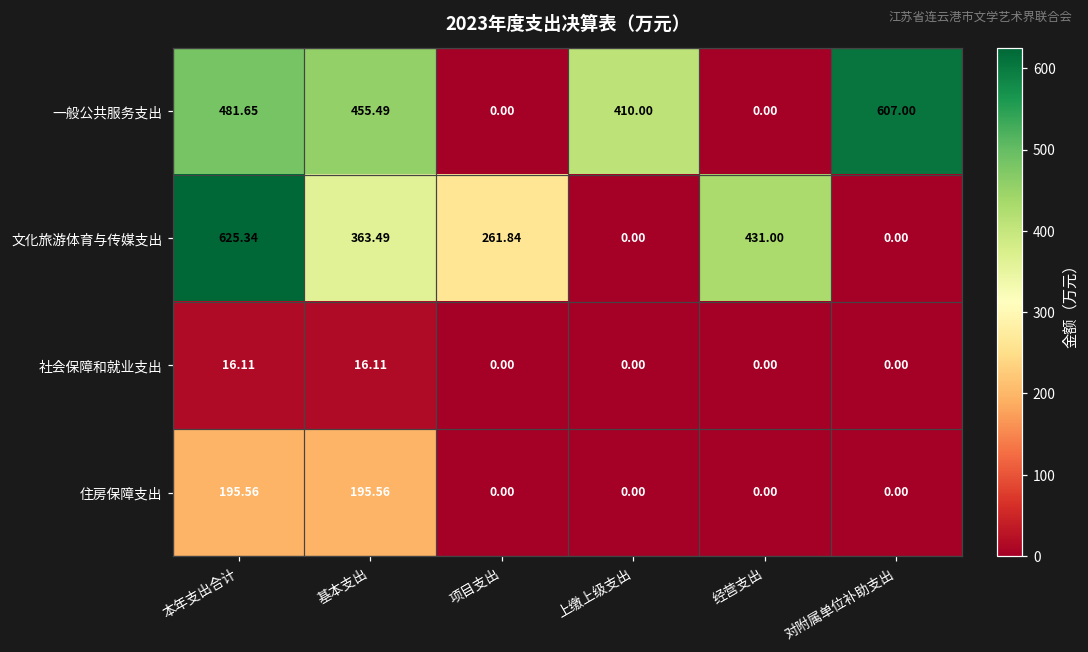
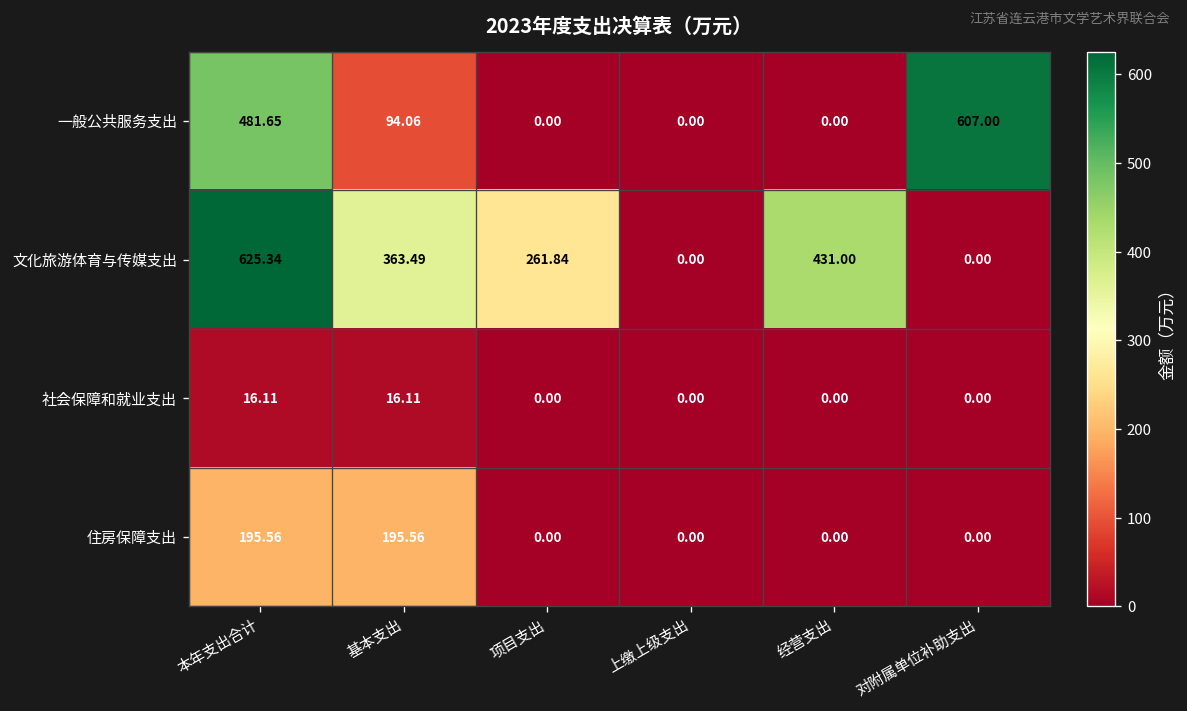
  {
    "一般公共服务支出": {
      "本年支出合计": 481.65,
-     "基本支出": 455.49,
+     "基本支出": 94.06,
      "项目支出": 0.00,
-     "上缴上级支出": 410.00,
+     "上缴上级支出": 0.00,
      "经营支出": 0.00,
      "对附属单位补助支出": 607.00
    },
    "文化旅游体育与传媒支出": {
      "本年支出合计": 625.34,
      "基本支出": 363.49,
      "项目支出": 261.84,
      "上缴上级支出": 0.00,
      "经营支出": 431.00,
      "对附属单位补助支出": 0.00
    },
    "社会保障和就业支出": {
      "本年支出合计": 16.11,
      "基本支出": 16.11,
      "项目支出": 0.00,
      "上缴上级支出": 0.00,
      "经营支出": 0.00,
      "对附属单位补助支出": 0.00
    },
    "住房保障支出": {
      "本年支出合计": 195.56,
      "基本支出": 195.56,
      "项目支出": 0.00,
      "上缴上级支出": 0.00,
      "经营支出": 0.00,
      "对附属单位补助支出": 0.00
    }
  }
